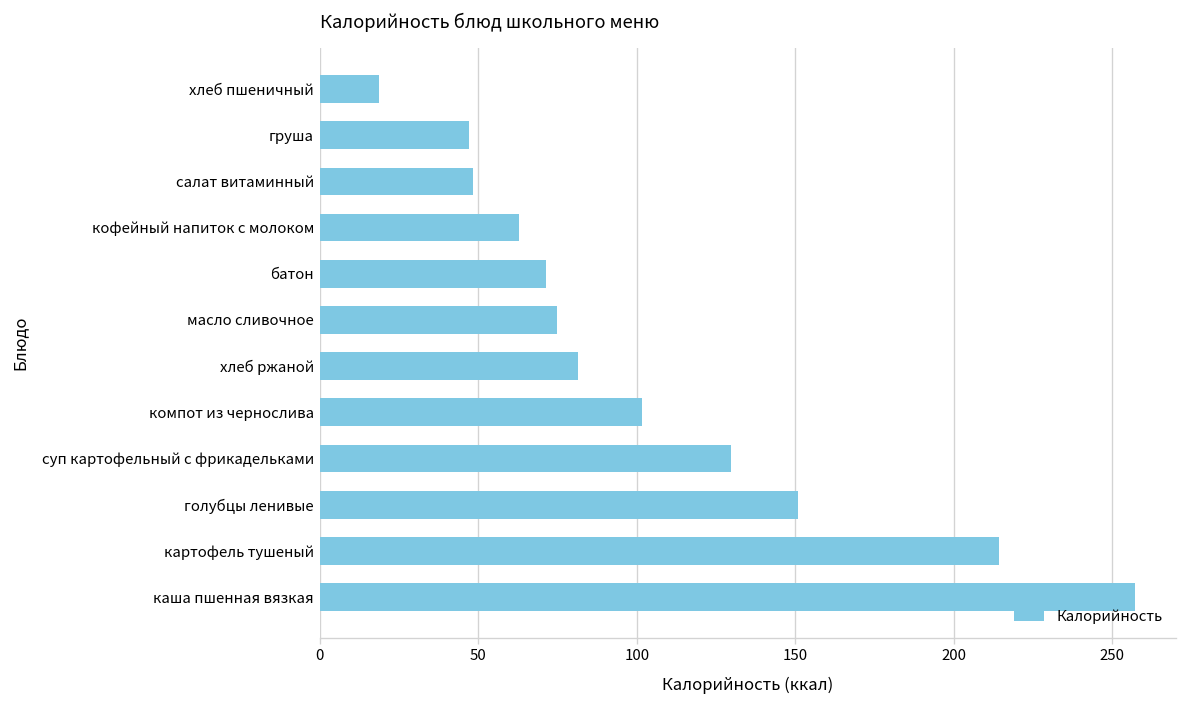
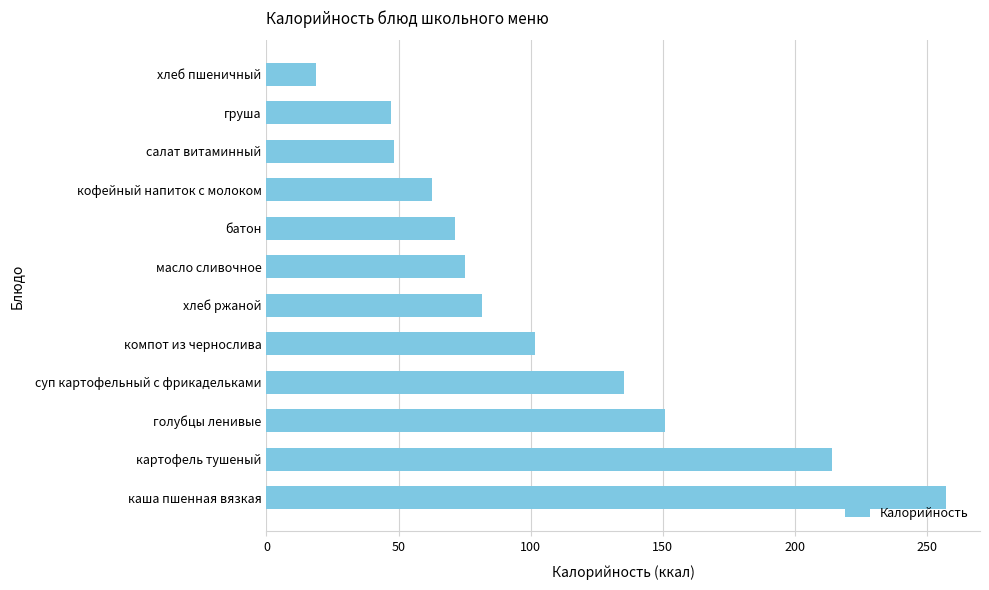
  {
    "хлеб пшеничный": 19,
    "груша": 47,
    "салат витаминный": 48,
    "кофейный напиток с молоком": 63,
    "батон": 71,
    "масло сливочное": 75,
    "хлеб ржаной": 82,
    "компот из чернослива": 102,
-   "суп картофельный с фрикадельками": 130,
+   "суп картофельный с фрикадельками": 135,
    "голубцы ленивые": 151,
    "картофель тушеный": 214,
    "каша пшенная вязкая": 257
  }
